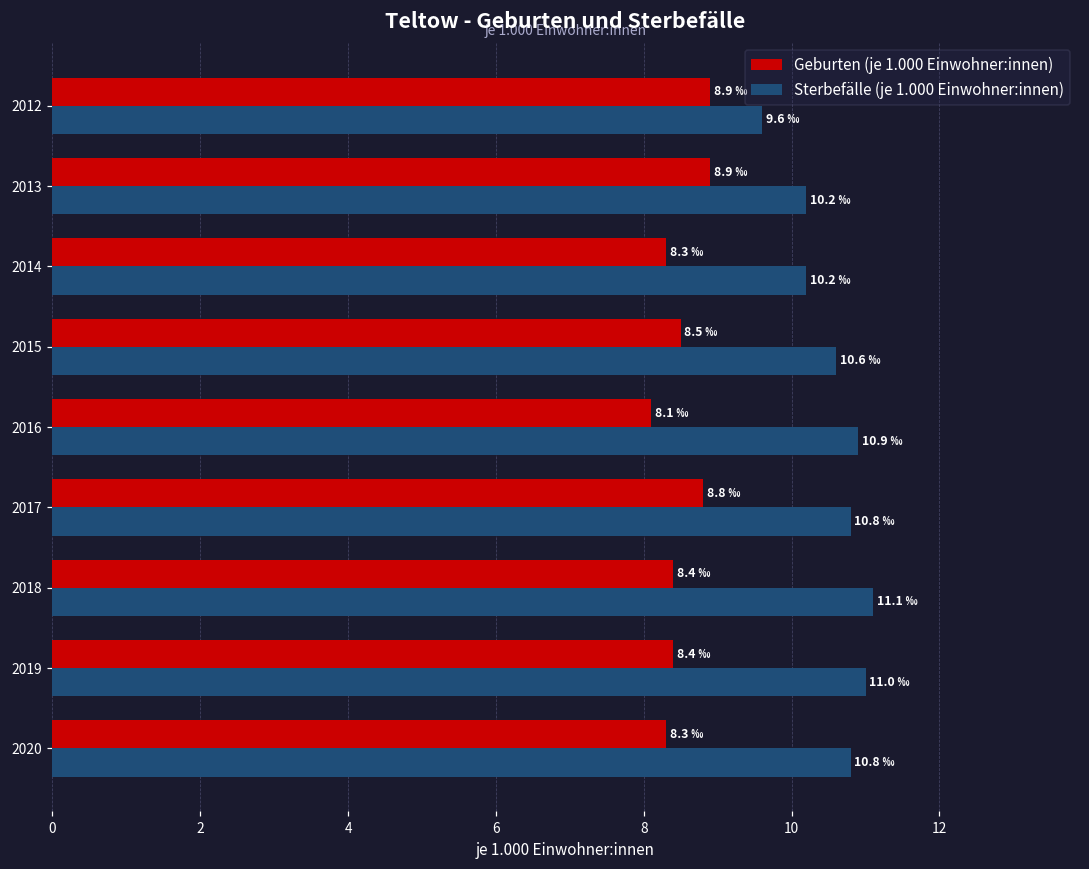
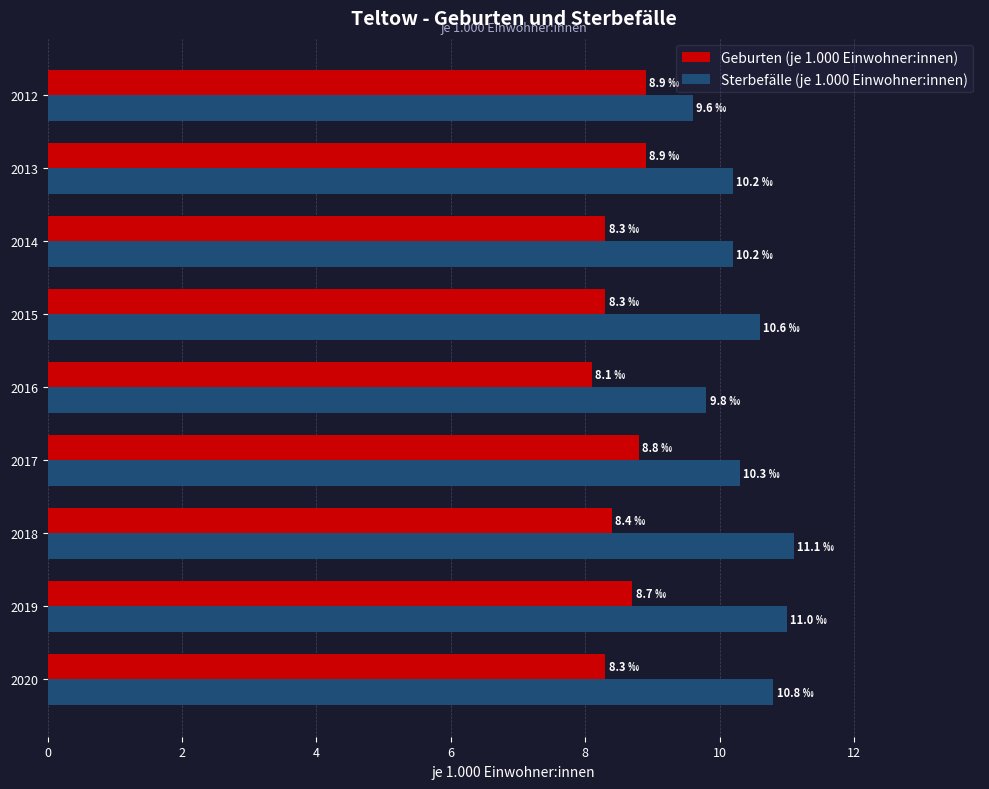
  {
    "Geburten (je 1.000 Einwohner:innen)": {
      "2013": 8.9,
      "2014": 8.3,
-     "2015": 8.5,
+     "2015": 8.3,
      "2016": 8.1,
      "2017": 8.8,
      "2018": 8.4,
-     "2019": 8.4,
+     "2019": 8.7,
      "2020": 8.3
    },
    "Sterbefälle (je 1.000 Einwohner:innen)": {
      "2012": 9.6,
      "2013": 10.2,
      "2014": 10.2,
      "2015": 10.6,
-     "2016": 10.9,
-     "2017": 10.8,
+     "2016": 9.8,
+     "2017": 10.3,
      "2018": 11.1,
      "2019": 11.0,
      "2020": 10.8
    }
  }
